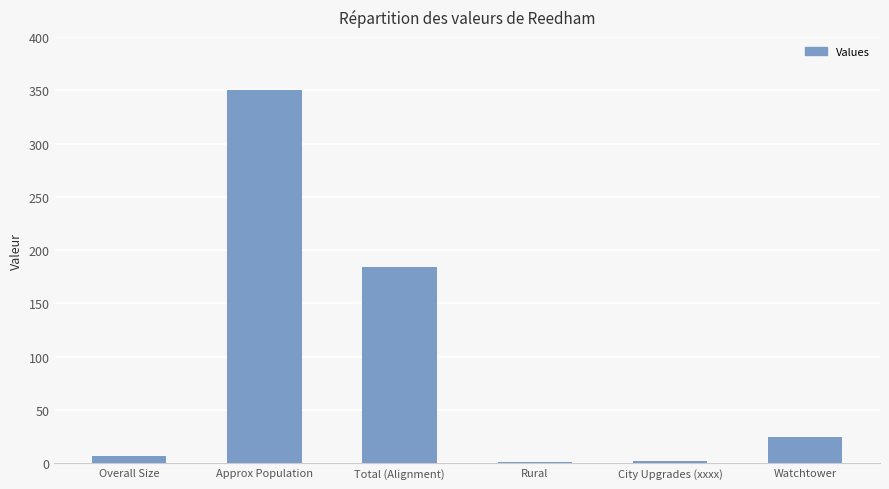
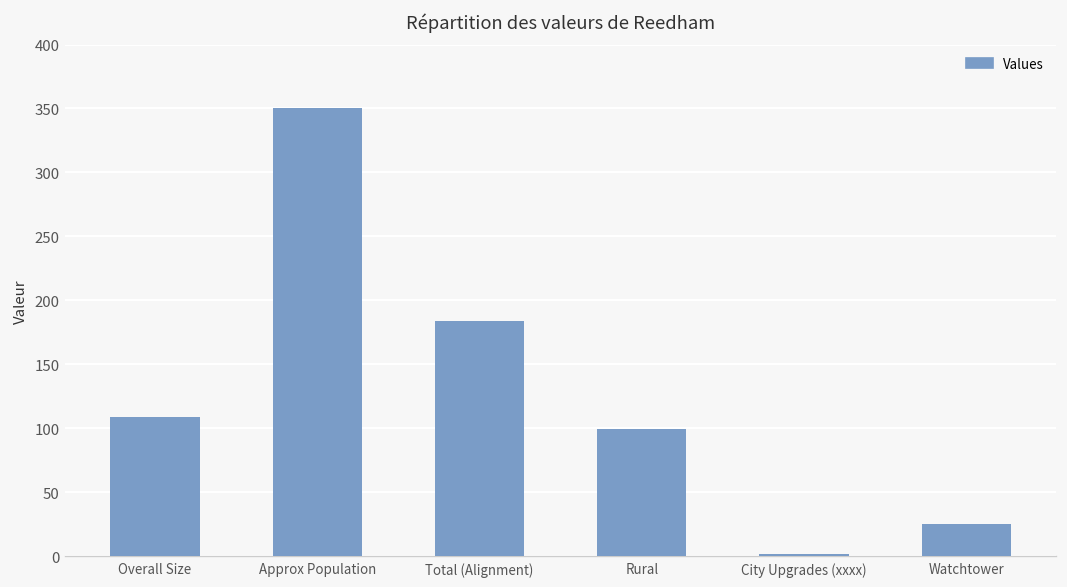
  {
-   "Overall Size": 7,
+   "Overall Size": 109,
    "Approx Population": 350,
    "Total (Alignment)": 184,
-   "Rural": 1,
+   "Rural": 99,
    "Watchtower": 25
  }
